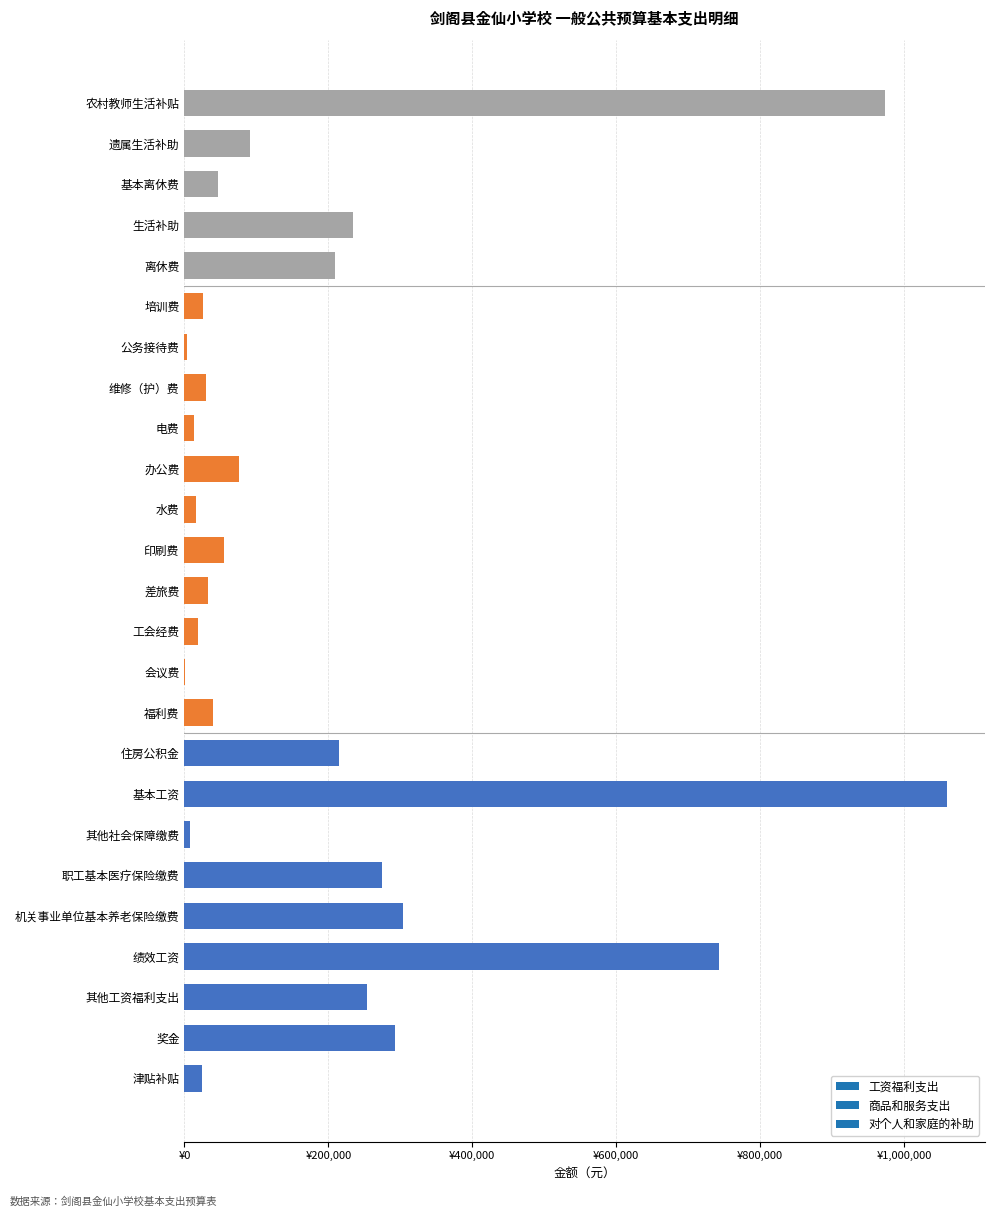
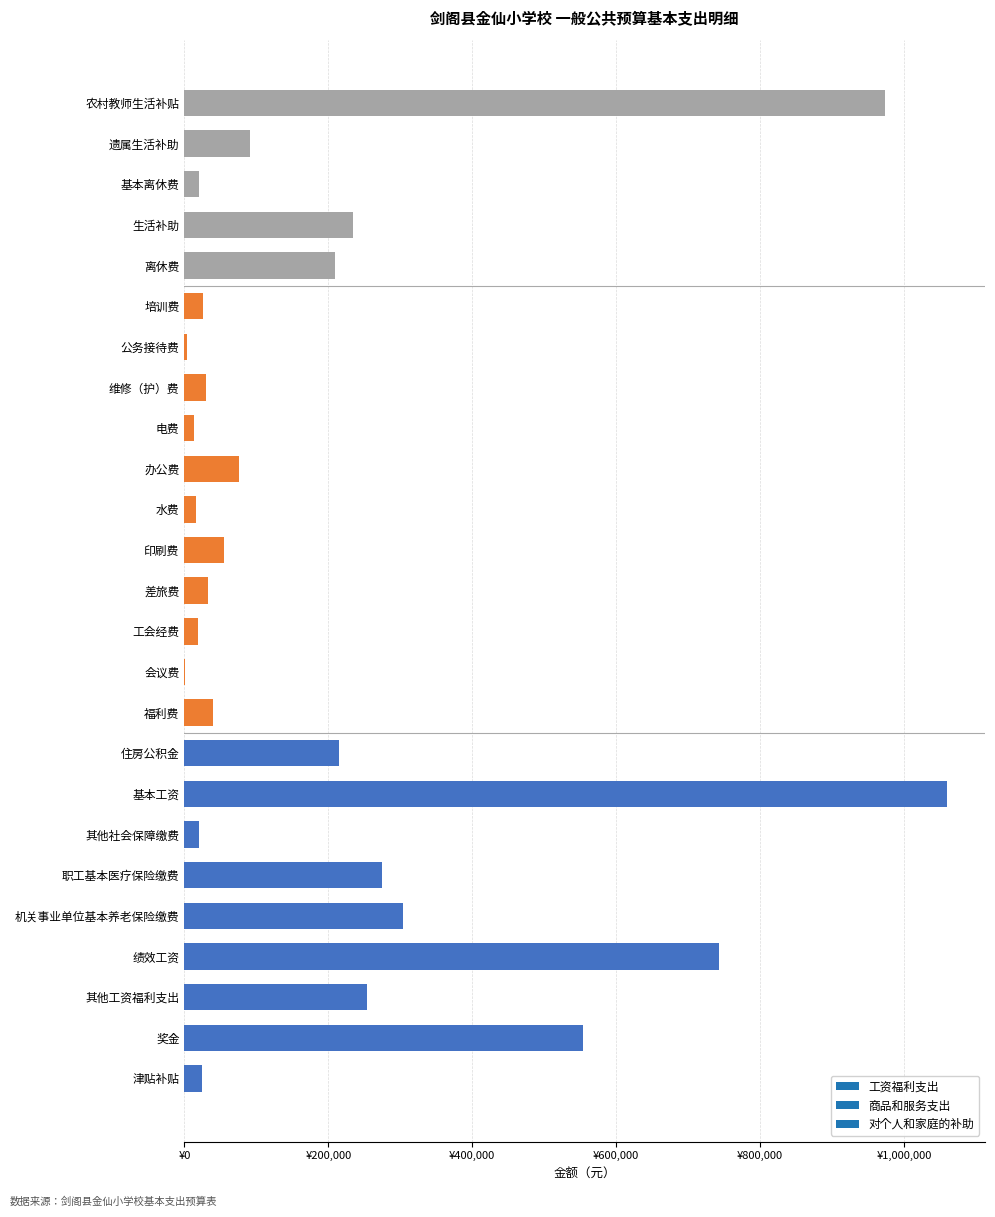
  {
    "农村教师生活补贴": "¥970,000",
    "遗属生活补助": "¥90,000",
-   "基本离休费": "¥50,000",
+   "基本离休费": "¥20,000",
    "生活补助": "¥230,000",
    "离休费": "¥210,000",
    "培训费": "¥30,000",
    "公务接待费": "¥0",
    "维修（护）费": "¥30,000",
    "电费": "¥10,000",
    "办公费": "¥80,000",
    "水费": "¥20,000",
    "印刷费": "¥60,000",
    "差旅费": "¥30,000",
    "工会经费": "¥20,000",
    "福利费": "¥40,000",
    "住房公积金": "¥220,000",
    "基本工资": "¥1,060,000",
-   "其他社会保障缴费": "¥10,000",
+   "其他社会保障缴费": "¥20,000",
    "职工基本医疗保险缴费": "¥270,000",
    "机关事业单位基本养老保险缴费": "¥300,000",
    "绩效工资": "¥740,000",
    "其他工资福利支出": "¥250,000",
-   "奖金": "¥290,000",
+   "奖金": "¥550,000",
    "津贴补贴": "¥30,000"
  }
